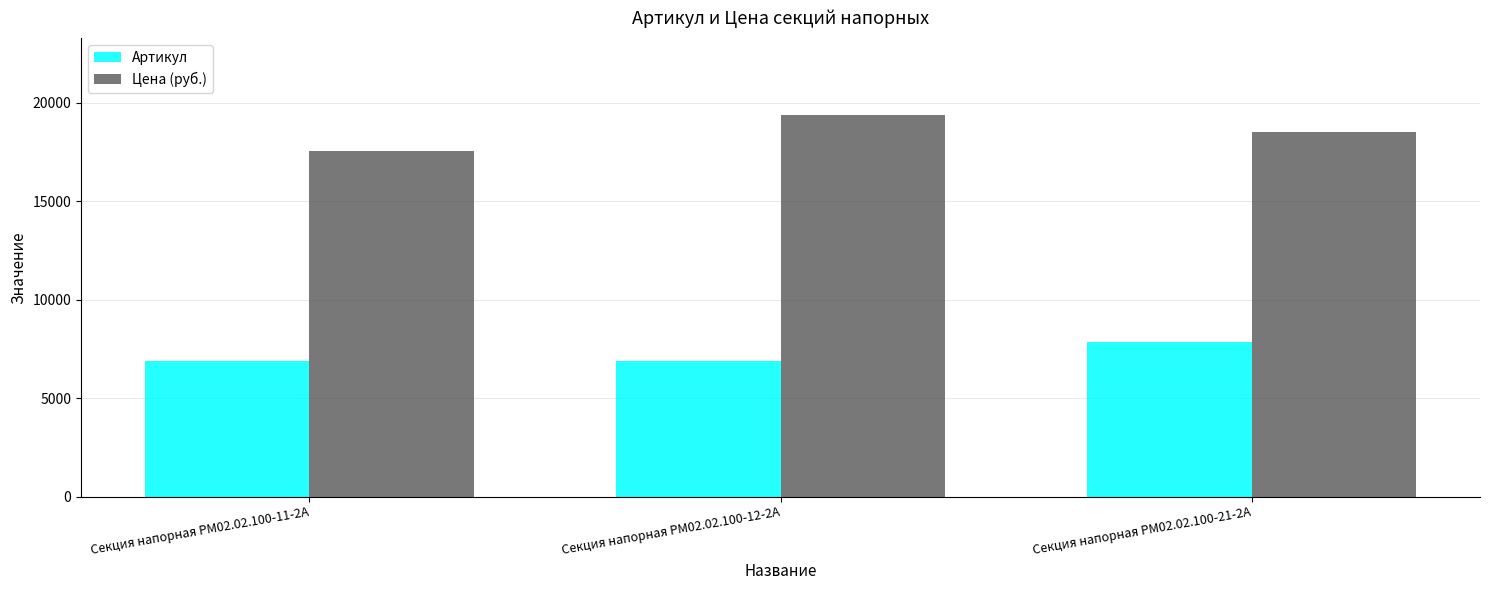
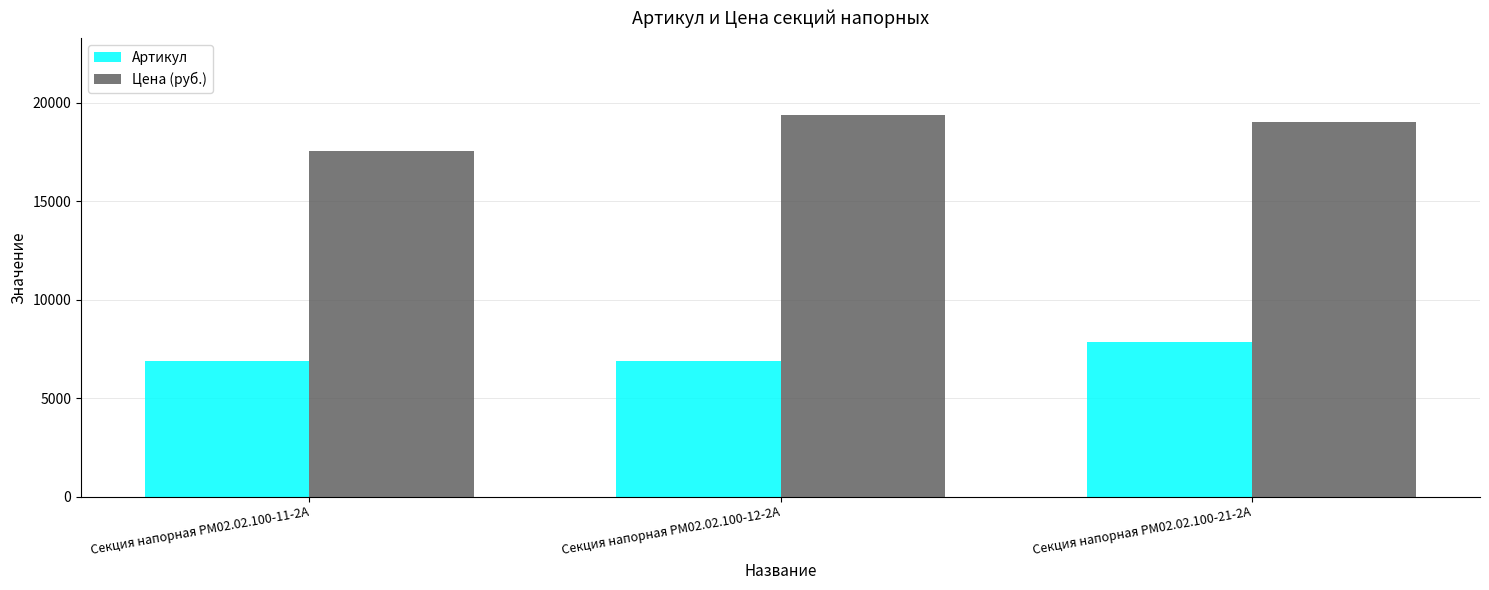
  {
    "Артикул": {
      "Секция напорная РМ02.02.100-11-2А": 6900,
      "Секция напорная РМ02.02.100-12-2А": 6900,
      "Секция напорная РМ02.02.100-21-2А": 7800
    },
    "Цена (руб.)": {
      "Секция напорная РМ02.02.100-11-2А": 17500,
      "Секция напорная РМ02.02.100-12-2А": 19400,
-     "Секция напорная РМ02.02.100-21-2А": 18500
+     "Секция напорная РМ02.02.100-21-2А": 19000
    }
  }
